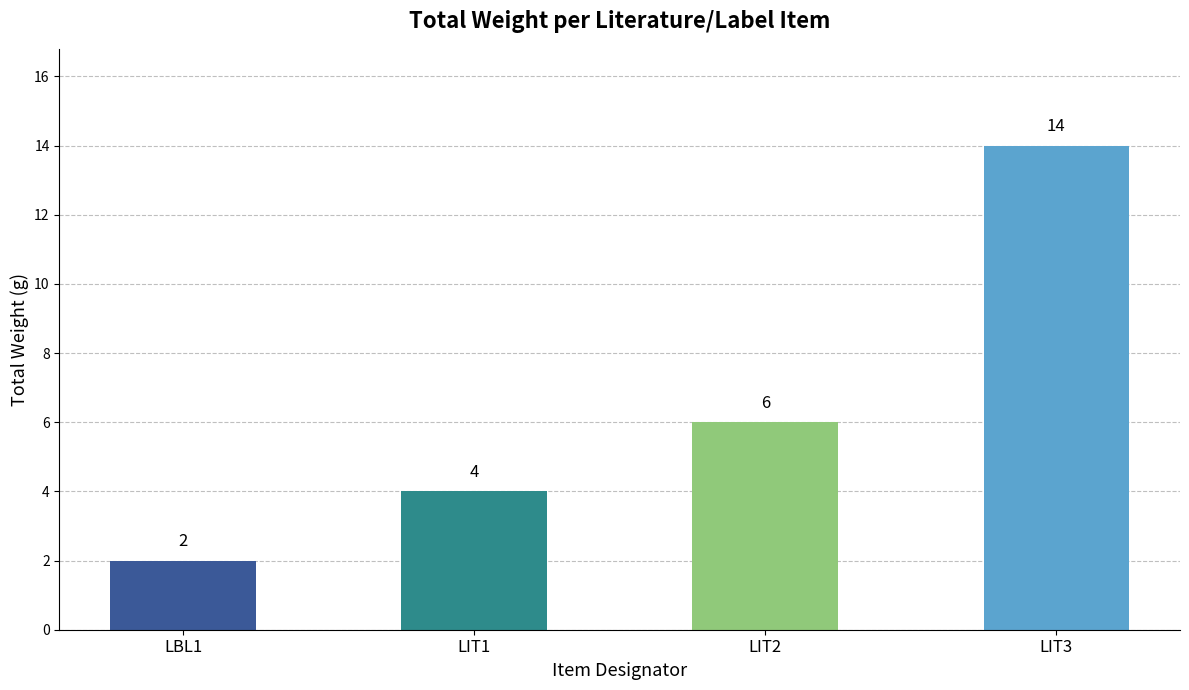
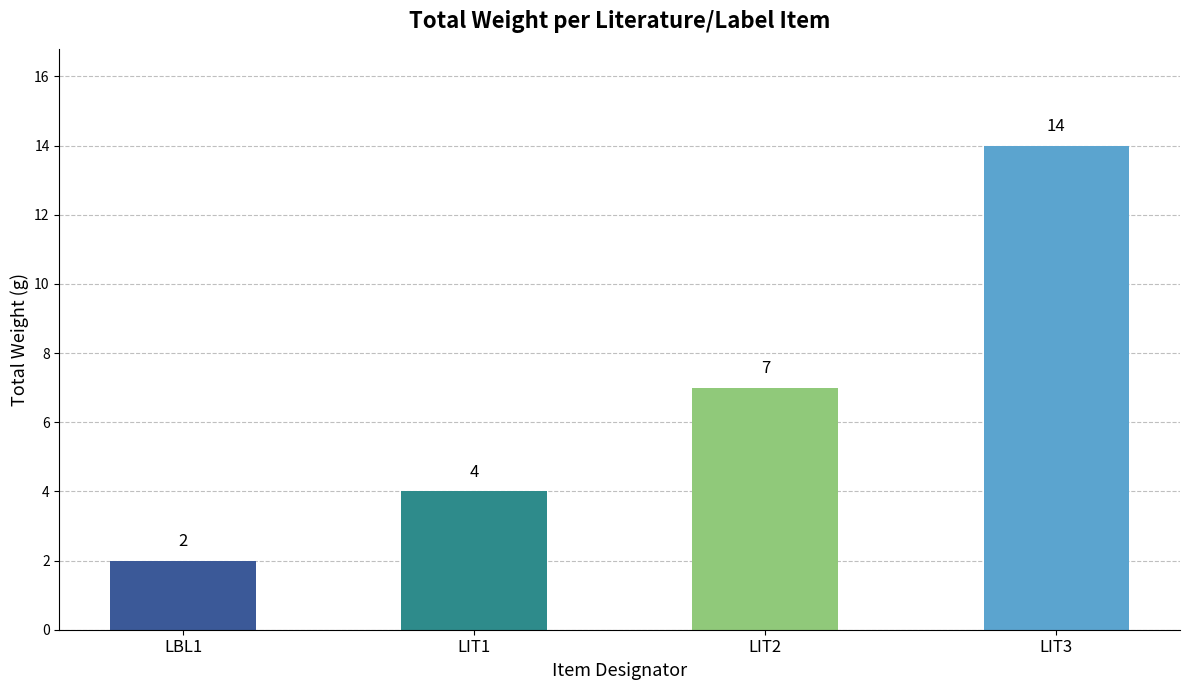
  {
    "LBL1": 2,
    "LIT1": 4,
-   "LIT2": 6,
+   "LIT2": 7,
    "LIT3": 14
  }
